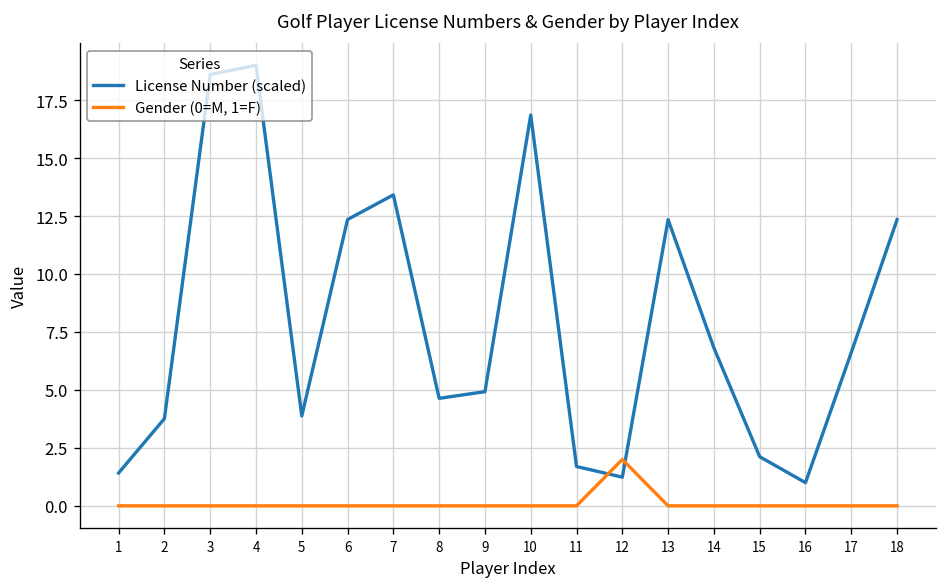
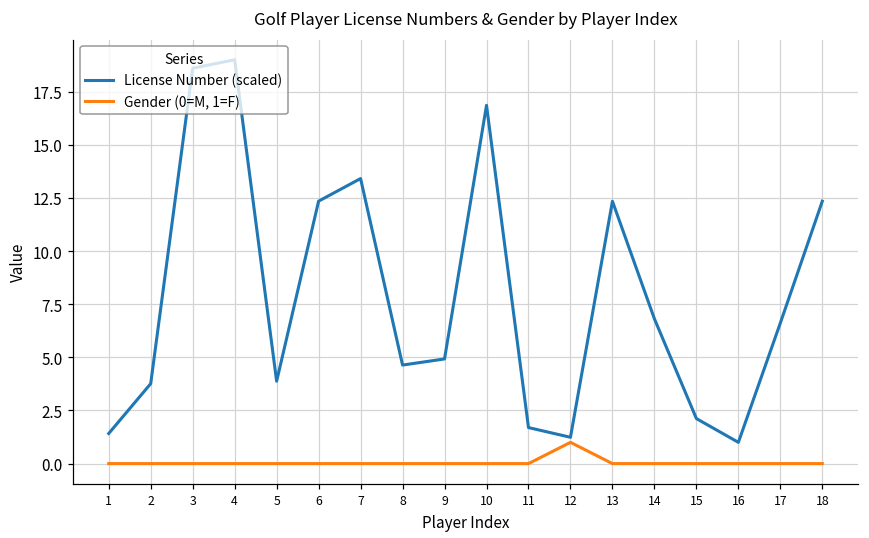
  {
    "License Number (scaled)": {
      "1": 1.4,
      "2": 3.8,
      "5": 4,
      "6": 12.3,
      "7": 13.4,
      "8": 4.6,
      "9": 5,
      "10": 16.9,
      "11": 1.7,
      "12": 1.2,
      "13": 12.3,
      "14": 6.8,
      "15": 2,
      "16": 1,
      "17": 6.6,
      "18": 12.3
    },
    "Gender (0=M, 1=F)": {
      "1": 0,
      "2": 0,
      "3": 0,
      "4": 0,
      "5": 0,
      "6": 0,
      "7": 0,
      "8": 0,
      "9": 0,
      "10": 0,
      "11": 0,
-     "12": 2,
+     "12": 1,
      "13": 0,
      "14": 0,
      "15": 0,
      "16": 0,
      "17": 0,
      "18": 0
    }
  }
